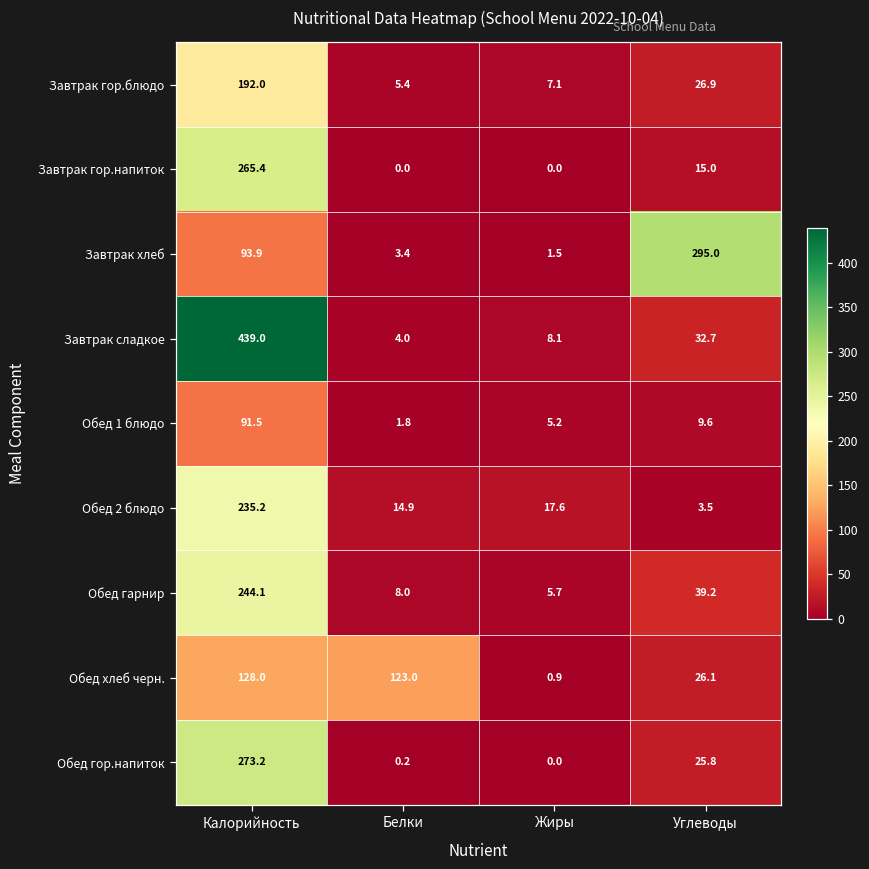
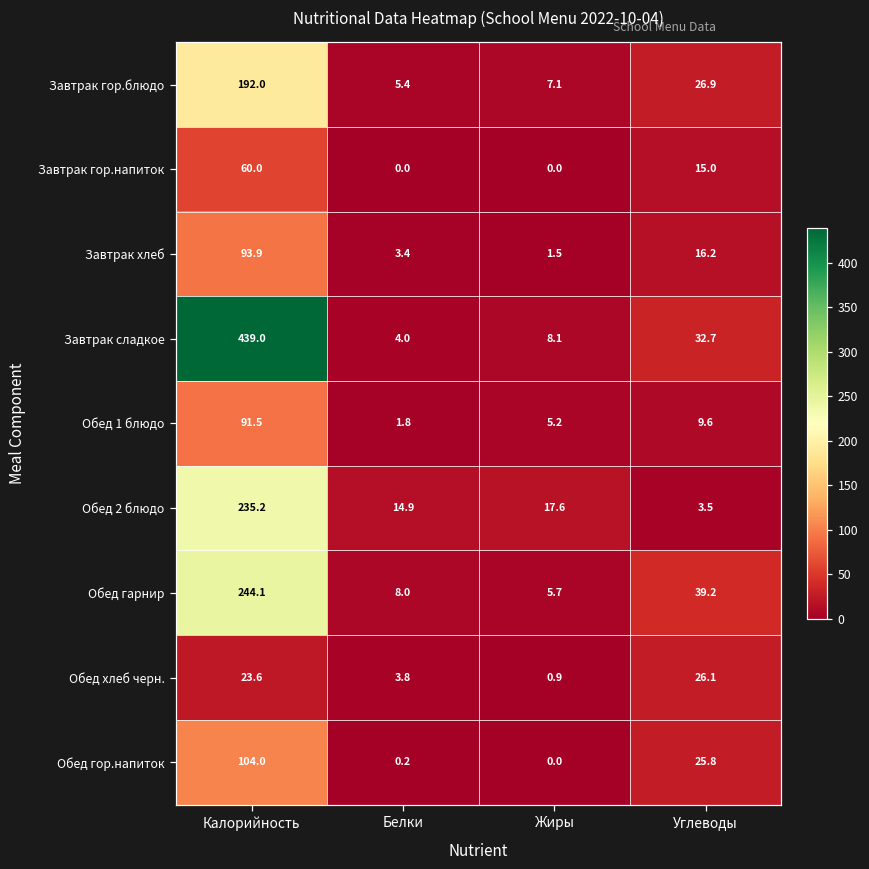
  {
    "Завтрак гор.блюдо": {
      "Калорийность": 192.0,
      "Белки": 5.4,
      "Жиры": 7.1,
      "Углеводы": 26.9
    },
    "Завтрак гор.напиток": {
-     "Калорийность": 265.4,
+     "Калорийность": 60.0,
      "Белки": 0.0,
      "Жиры": 0.0,
      "Углеводы": 15.0
    },
    "Завтрак хлеб": {
      "Калорийность": 93.9,
      "Белки": 3.4,
      "Жиры": 1.5,
-     "Углеводы": 295.0
+     "Углеводы": 16.2
    },
    "Завтрак сладкое": {
      "Калорийность": 439.0,
      "Белки": 4.0,
      "Жиры": 8.1,
      "Углеводы": 32.7
    },
    "Обед 1 блюдо": {
      "Калорийность": 91.5,
      "Белки": 1.8,
      "Жиры": 5.2,
      "Углеводы": 9.6
    },
    "Обед 2 блюдо": {
      "Калорийность": 235.2,
      "Белки": 14.9,
      "Жиры": 17.6,
      "Углеводы": 3.5
    },
    "Обед гарнир": {
      "Калорийность": 244.1,
      "Белки": 8.0,
      "Жиры": 5.7,
      "Углеводы": 39.2
    },
    "Обед хлеб черн.": {
-     "Калорийность": 128.0,
-     "Белки": 123.0,
+     "Калорийность": 23.6,
+     "Белки": 3.8,
      "Жиры": 0.9,
      "Углеводы": 26.1
    },
    "Обед гор.напиток": {
-     "Калорийность": 273.2,
+     "Калорийность": 104.0,
      "Белки": 0.2,
      "Жиры": 0.0,
      "Углеводы": 25.8
    }
  }
